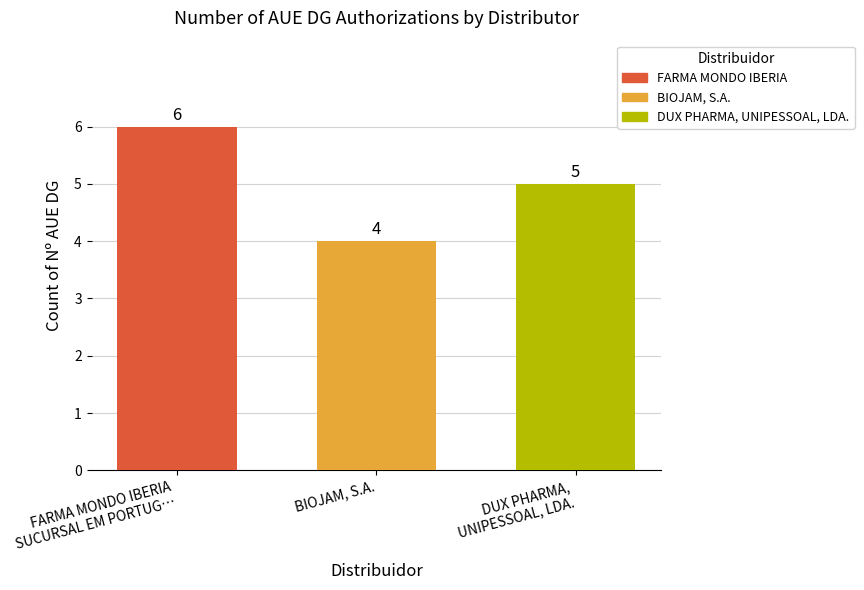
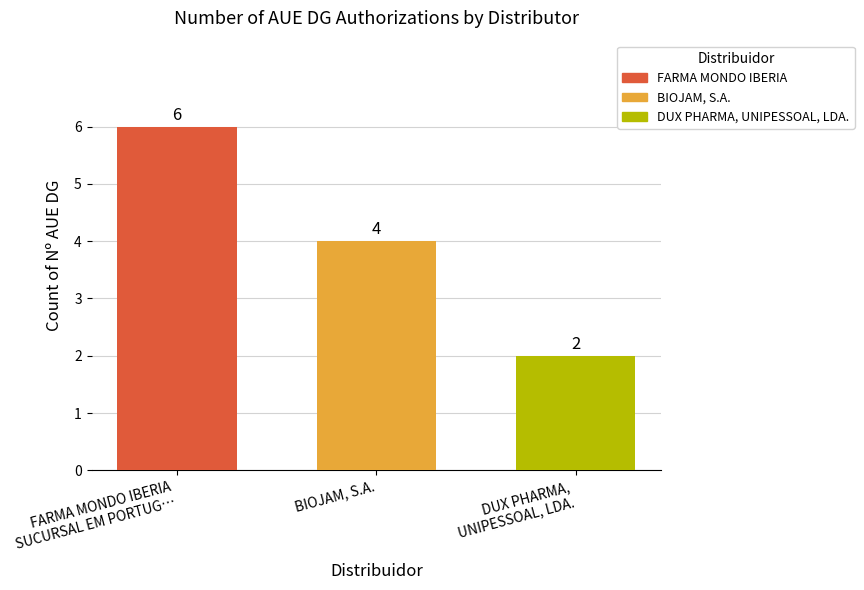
  {
    "FARMA MONDO IBERIA SUCURSAL EM PORTUG…": 6,
    "BIOJAM, S.A.": 4,
-   "DUX PHARMA, UNIPESSOAL, LDA.": 5
+   "DUX PHARMA, UNIPESSOAL, LDA.": 2
  }
